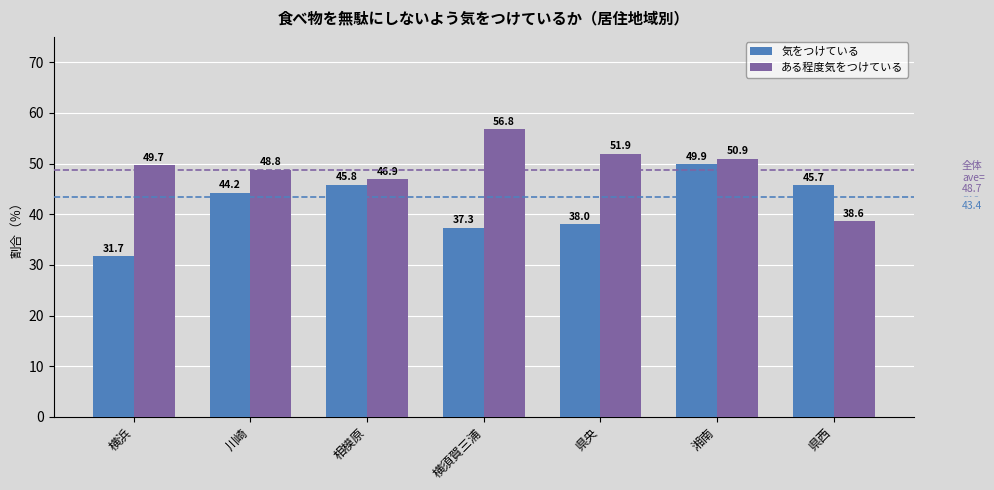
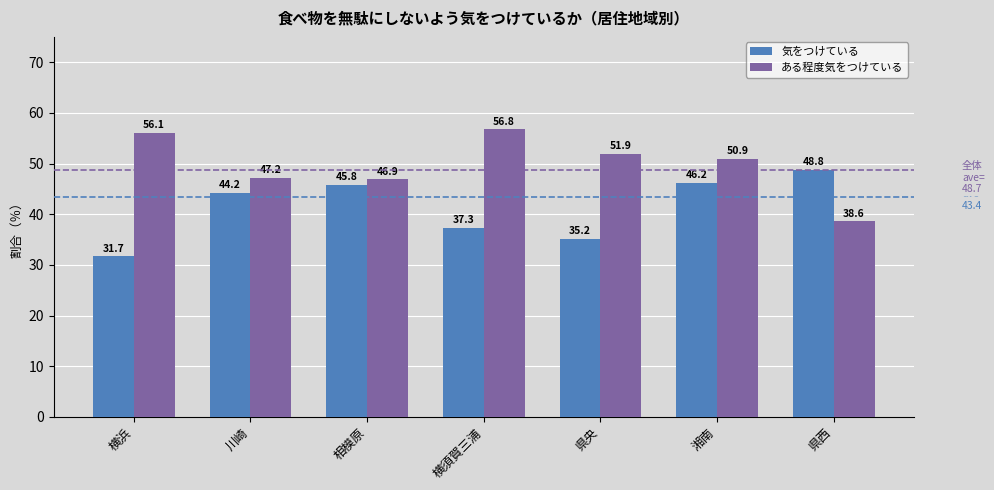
  {
    "気をつけている": {
      "横浜": 31.7,
      "川崎": 44.2,
      "相模原": 45.8,
      "横須賀三浦": 37.3,
-     "県央": 38.0,
-     "湘南": 49.9,
-     "県西": 45.7
+     "県央": 35.2,
+     "湘南": 46.2,
+     "県西": 48.8
    },
    "ある程度気をつけている": {
-     "横浜": 49.7,
-     "川崎": 48.8,
+     "横浜": 56.1,
+     "川崎": 47.2,
      "相模原": 46.9,
      "横須賀三浦": 56.8,
      "県央": 51.9,
      "湘南": 50.9,
      "県西": 38.6
    }
  }
